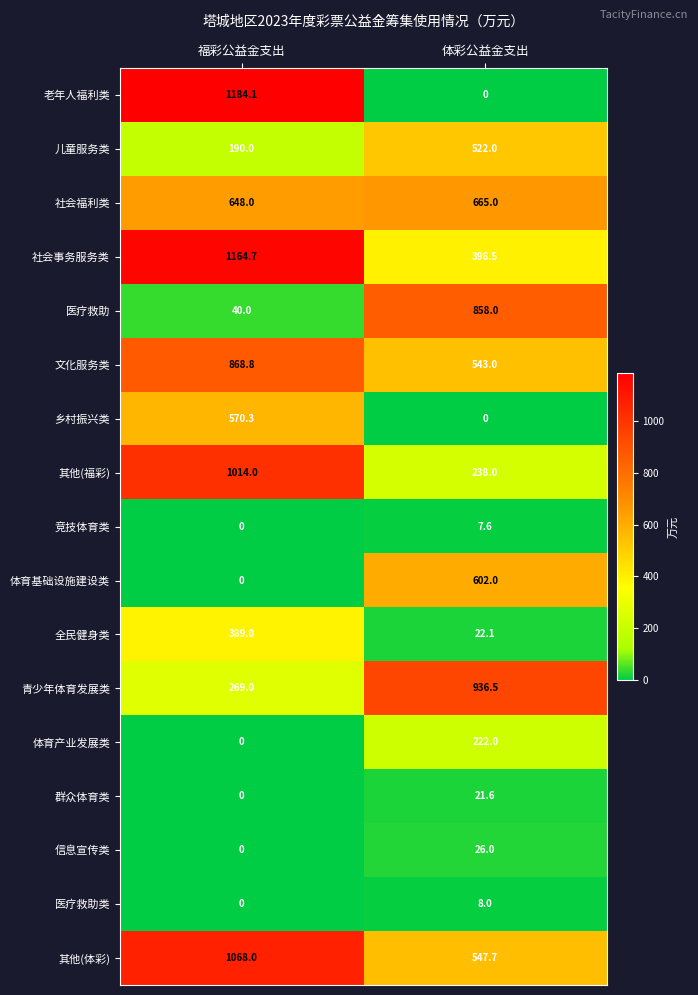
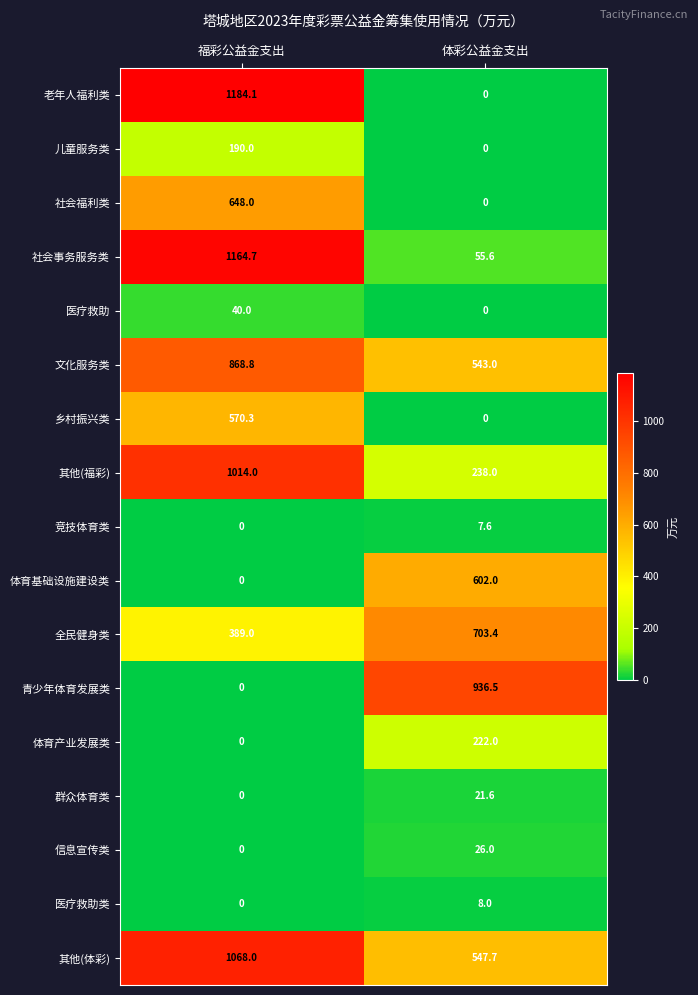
  {
    "老年人福利类": {
      "福彩公益金支出": 1184.1,
      "体彩公益金支出": 0
    },
    "儿童服务类": {
      "福彩公益金支出": 190.0,
-     "体彩公益金支出": 522.0
+     "体彩公益金支出": 0
    },
    "社会福利类": {
      "福彩公益金支出": 648.0,
-     "体彩公益金支出": 665.0
+     "体彩公益金支出": 0
    },
    "社会事务服务类": {
      "福彩公益金支出": 1164.7,
-     "体彩公益金支出": 396.5
+     "体彩公益金支出": 55.6
    },
    "医疗救助": {
      "福彩公益金支出": 40.0,
-     "体彩公益金支出": 858.0
+     "体彩公益金支出": 0
    },
    "文化服务类": {
      "福彩公益金支出": 868.8,
      "体彩公益金支出": 543.0
    },
    "乡村振兴类": {
      "福彩公益金支出": 570.3,
      "体彩公益金支出": 0
    },
    "其他(福彩)": {
      "福彩公益金支出": 1014.0,
      "体彩公益金支出": 238.0
    },
    "竞技体育类": {
      "福彩公益金支出": 0,
      "体彩公益金支出": 7.6
    },
    "体育基础设施建设类": {
      "福彩公益金支出": 0,
      "体彩公益金支出": 602.0
    },
    "全民健身类": {
      "福彩公益金支出": 389.0,
-     "体彩公益金支出": 22.1
+     "体彩公益金支出": 703.4
    },
    "青少年体育发展类": {
-     "福彩公益金支出": 269.0,
+     "福彩公益金支出": 0,
      "体彩公益金支出": 936.5
    },
    "体育产业发展类": {
      "福彩公益金支出": 0,
      "体彩公益金支出": 222.0
    },
    "群众体育类": {
      "福彩公益金支出": 0,
      "体彩公益金支出": 21.6
    },
    "信息宣传类": {
      "福彩公益金支出": 0,
      "体彩公益金支出": 26.0
    },
    "医疗救助类": {
      "福彩公益金支出": 0,
      "体彩公益金支出": 8.0
    },
    "其他(体彩)": {
      "福彩公益金支出": 1068.0,
      "体彩公益金支出": 547.7
    }
  }
